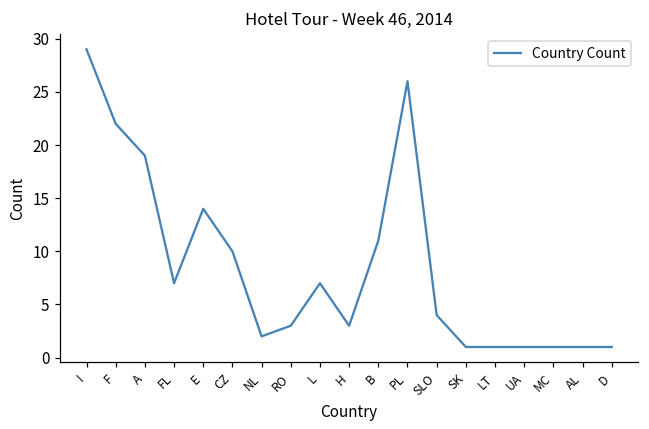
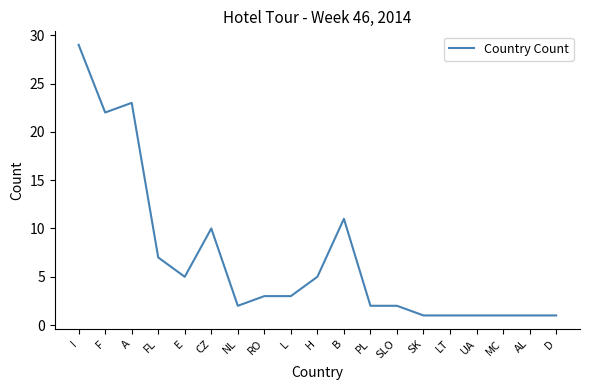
  {
    "I": 29,
    "F": 22,
-   "A": 19,
+   "A": 23,
    "FL": 7,
-   "E": 14,
+   "E": 5,
    "CZ": 10,
    "NL": 2,
    "RO": 3,
-   "L": 7,
-   "H": 3,
+   "L": 3,
+   "H": 5,
    "B": 11,
-   "PL": 26,
-   "SLO": 4,
+   "PL": 2,
+   "SLO": 2,
    "SK": 1,
    "LT": 1,
    "UA": 1,
    "MC": 1,
    "AL": 1,
    "D": 1
  }
